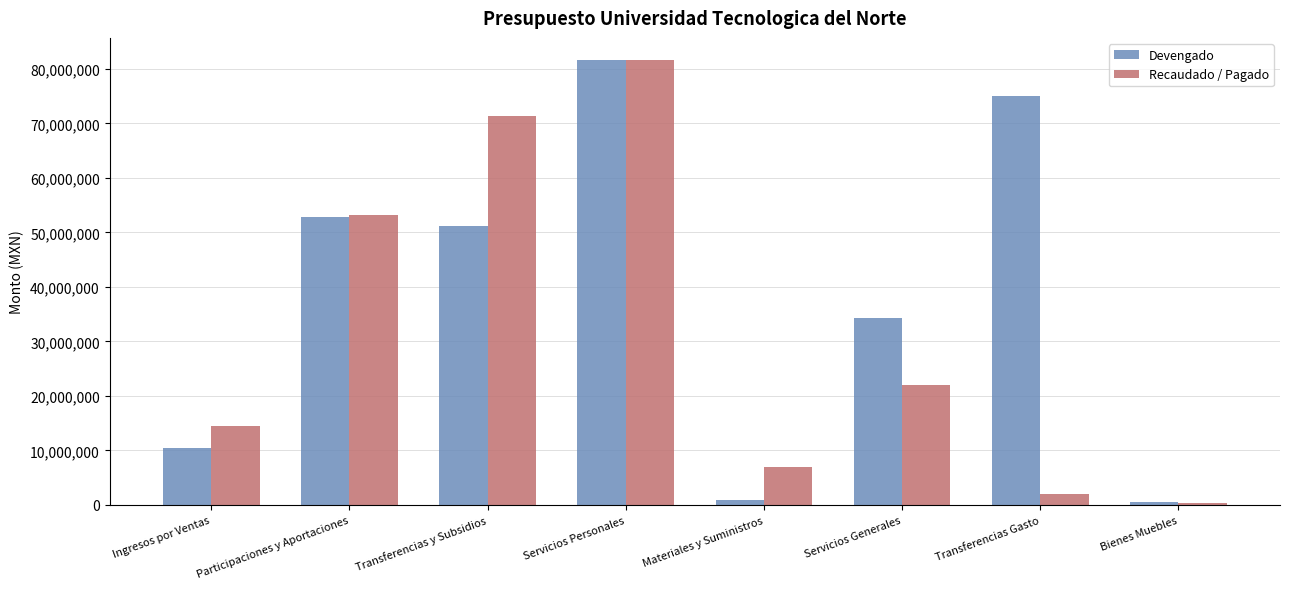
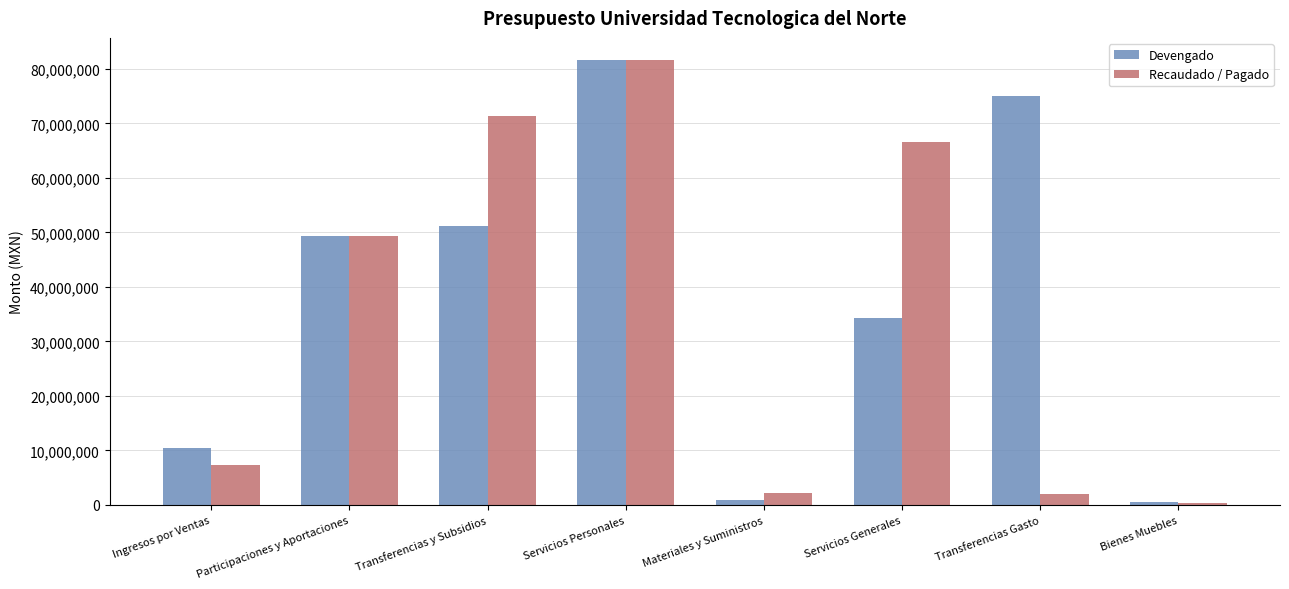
  {
    "Devengado": {
      "Ingresos por Ventas": "11,000,000",
-     "Participaciones y Aportaciones": "53,000,000",
+     "Participaciones y Aportaciones": "49,000,000",
      "Transferencias y Subsidios": "51,000,000",
      "Servicios Personales": "82,000,000",
      "Materiales y Suministros": "1,000,000",
      "Servicios Generales": "34,000,000",
      "Transferencias Gasto": "75,000,000",
      "Bienes Muebles": "1,000,000"
    },
    "Recaudado / Pagado": {
-     "Ingresos por Ventas": "14,000,000",
-     "Participaciones y Aportaciones": "53,000,000",
+     "Ingresos por Ventas": "7,000,000",
+     "Participaciones y Aportaciones": "49,000,000",
      "Transferencias y Subsidios": "71,000,000",
      "Servicios Personales": "82,000,000",
-     "Materiales y Suministros": "7,000,000",
-     "Servicios Generales": "22,000,000",
+     "Materiales y Suministros": "2,000,000",
+     "Servicios Generales": "67,000,000",
      "Transferencias Gasto": "2,000,000"
    }
  }
